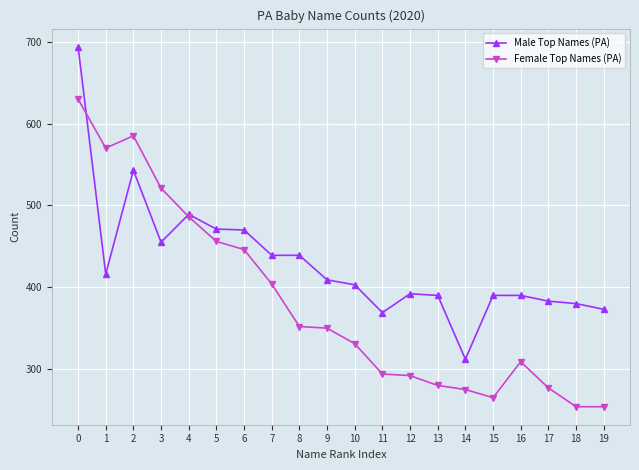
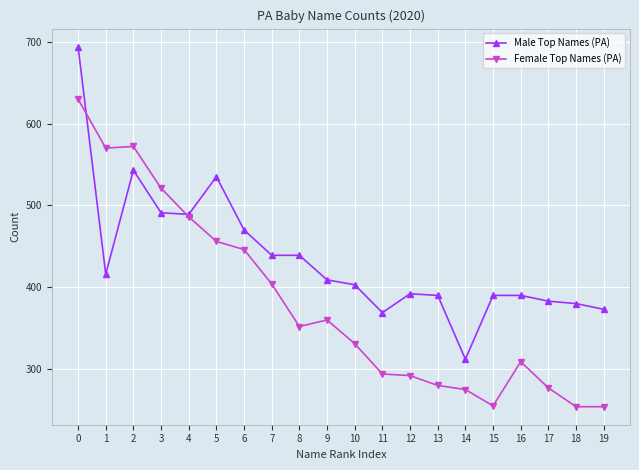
  {
    "Male Top Names (PA)": {
      "0": 690,
      "1": 420,
      "2": 540,
-     "3": 460,
-     "5": 470,
+     "3": 490,
+     "5": 540,
      "6": 470,
      "7": 440,
      "8": 440,
      "9": 410,
      "10": 400,
      "11": 370,
      "12": 390,
      "13": 390,
      "14": 310,
      "15": 390,
      "16": 390,
      "17": 380,
      "18": 380,
      "19": 370
    },
    "Female Top Names (PA)": {
      "0": 630,
      "1": 570,
-     "2": 590,
+     "2": 570,
      "3": 520,
      "5": 460,
      "6": 450,
      "7": 400,
      "8": 350,
-     "9": 350,
+     "9": 360,
      "10": 330,
      "11": 290,
      "12": 290,
      "13": 280,
      "14": 280,
-     "15": 270,
+     "15": 260,
      "16": 310,
      "17": 280,
      "18": 250,
      "19": 250
    }
  }
